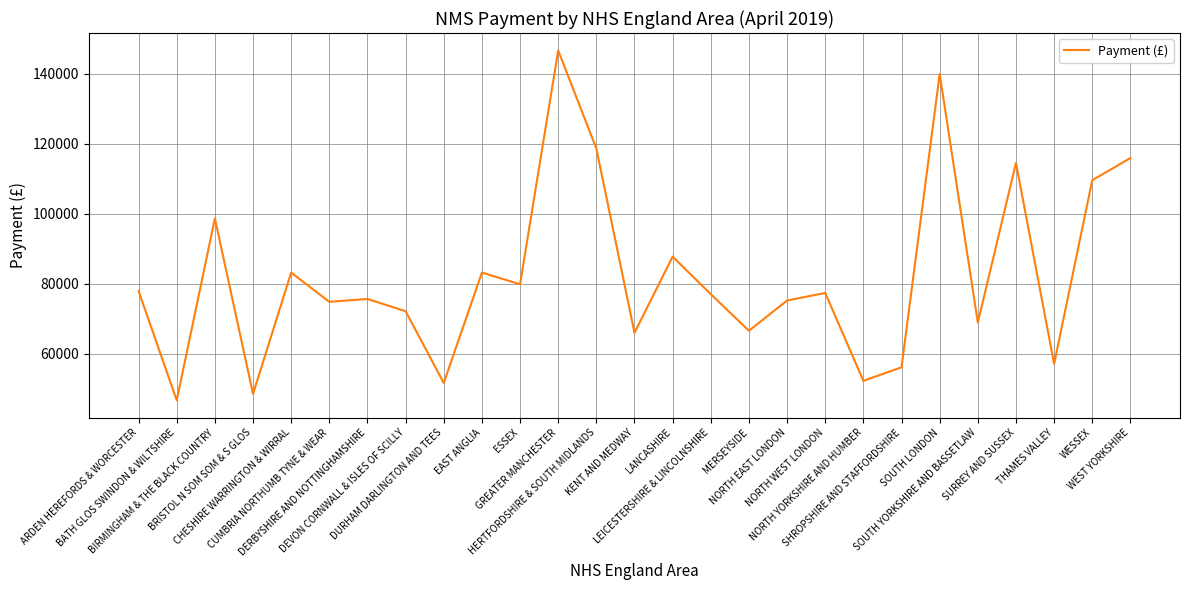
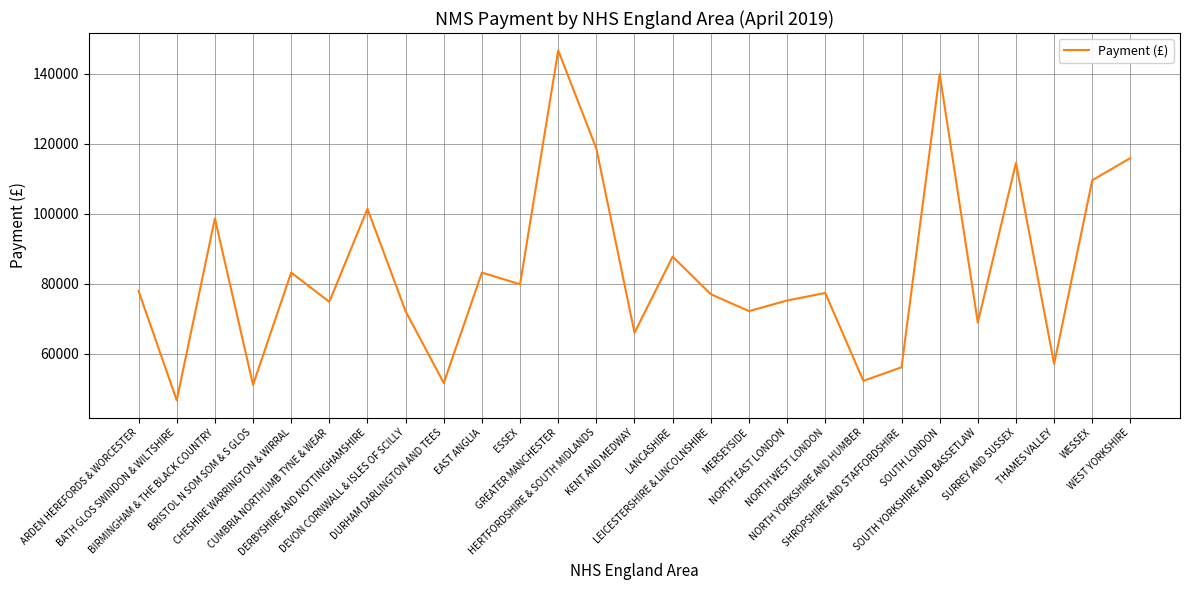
  {
    "ARDEN HEREFORDS & WORCESTER": 78000,
    "BATH GLOS SWINDON & WILTSHIRE": 47000,
    "BIRMINGHAM & THE BLACK COUNTRY": 99000,
-   "BRISTOL N SOM SOM & S GLOS": 49000,
+   "BRISTOL N SOM SOM & S GLOS": 51000,
    "CHESHIRE WARRINGTON & WIRRAL": 83000,
    "CUMBRIA NORTHUMB TYNE & WEAR": 75000,
-   "DERBYSHIRE AND NOTTINGHAMSHIRE": 76000,
+   "DERBYSHIRE AND NOTTINGHAMSHIRE": 101000,
    "DEVON CORNWALL & ISLES OF SCILLY": 72000,
    "DURHAM DARLINGTON AND TEES": 52000,
    "EAST ANGLIA": 83000,
    "ESSEX": 80000,
    "GREATER MANCHESTER": 147000,
    "HERTFORDSHIRE & SOUTH MIDLANDS": 119000,
    "KENT AND MEDWAY": 66000,
    "LANCASHIRE": 88000,
    "LEICESTERSHIRE & LINCOLNSHIRE": 77000,
-   "MERSEYSIDE": 67000,
+   "MERSEYSIDE": 72000,
    "NORTH EAST LONDON": 75000,
    "NORTH WEST LONDON": 77000,
    "NORTH YORKSHIRE AND HUMBER": 52000,
    "SHROPSHIRE AND STAFFORDSHIRE": 56000,
    "SOUTH LONDON": 140000,
    "SOUTH YORKSHIRE AND BASSETLAW": 69000,
    "SURREY AND SUSSEX": 114000,
    "THAMES VALLEY": 57000,
    "WESSEX": 110000,
    "WEST YORKSHIRE": 116000
  }
